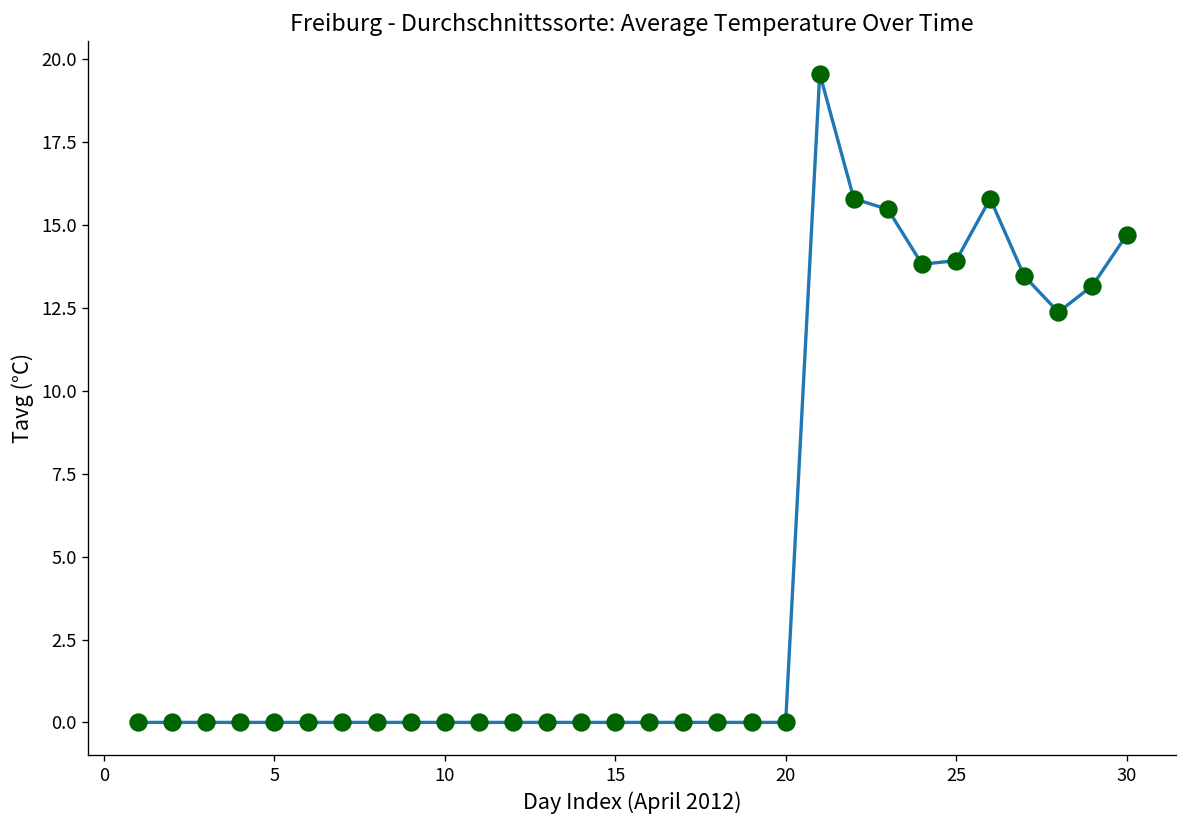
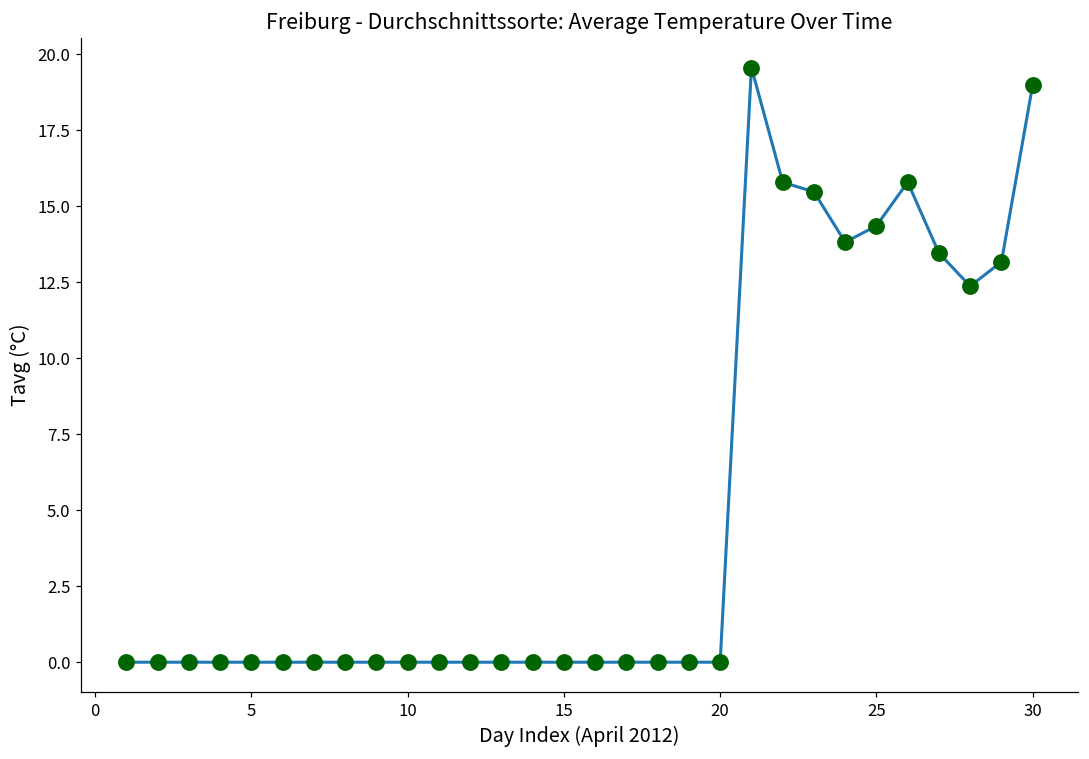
  {
    "5": 0.0,
    "10": 0.0,
    "15": 0.0,
    "20": 0.0,
-   "25": 13.9,
-   "30": 14.7
+   "25": 14.4,
+   "30": 19.0
  }
